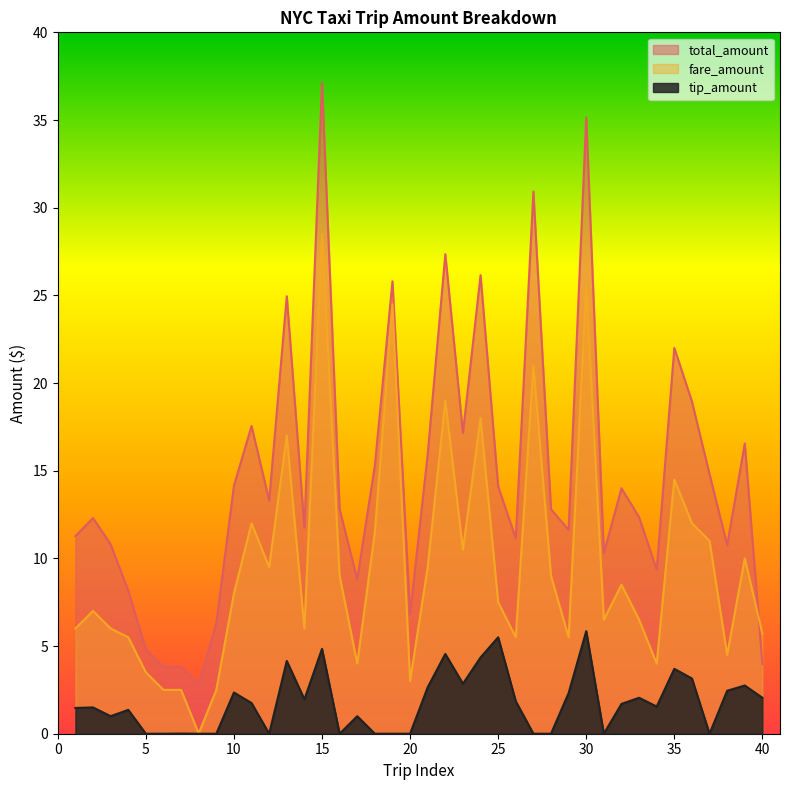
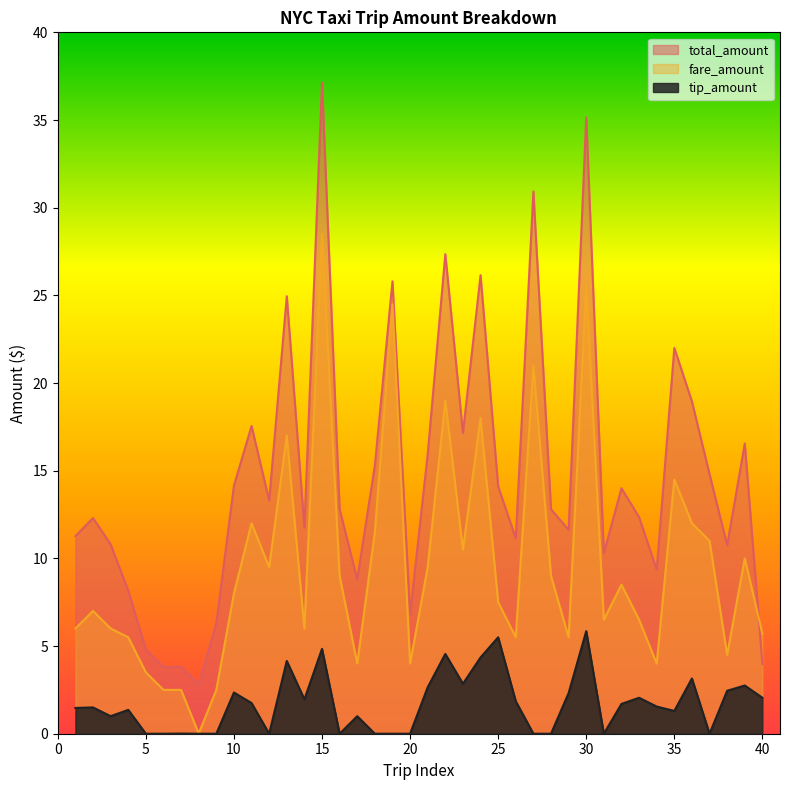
  {
    "total_amount": {
      "5": 4.8,
      "10": 14.2,
      "15": 37.1,
      "20": 6.8,
      "25": 14.1,
      "30": 35.2,
      "35": 22.0,
      "40": 4.0
    },
    "fare_amount": {
      "5": 3.5,
      "10": 8,
      "15": 28.5,
-     "20": 3,
+     "20": 4,
      "25": 7.5,
      "30": 25.5,
      "35": 14.5,
      "40": 5.7
    },
    "tip_amount": {
      "5": 0.0,
      "10": 2.4,
      "15": 4.8,
      "20": 0.0,
      "25": 5.5,
      "30": 5.9,
-     "35": 3.7,
+     "35": 1.3,
      "40": 2.1
    }
  }
